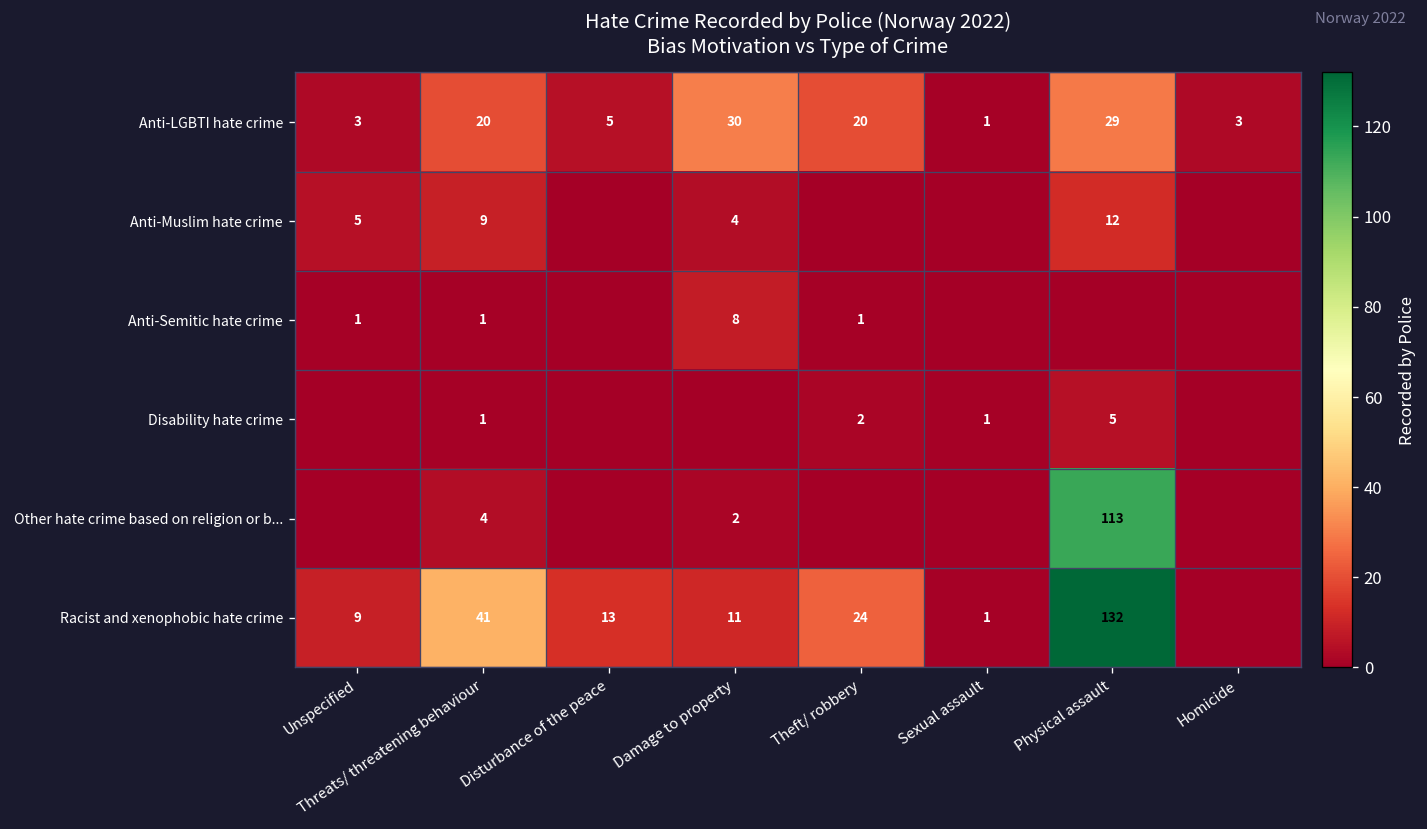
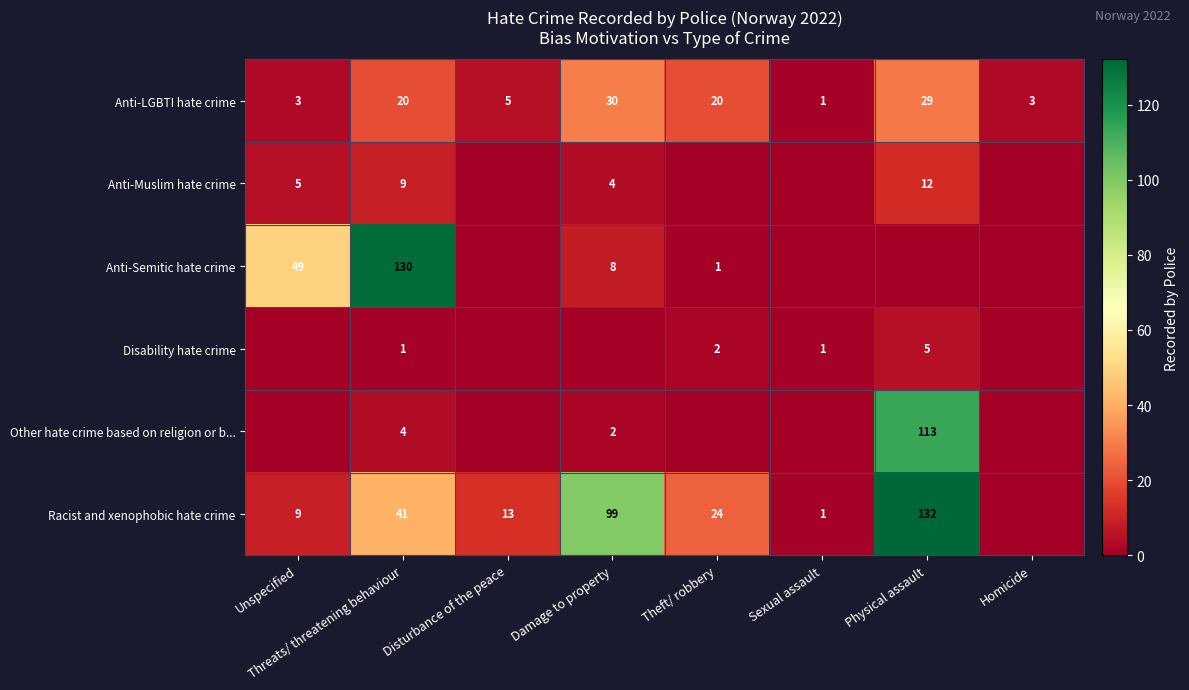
  {
    "Anti-LGBTI hate crime": {
      "Unspecified": 3,
      "Threats/ threatening behaviour": 20,
      "Disturbance of the peace": 5,
      "Damage to property": 30,
      "Theft/ robbery": 20,
      "Sexual assault": 1,
      "Physical assault": 29,
      "Homicide": 3
    },
    "Anti-Muslim hate crime": {
      "Unspecified": 5,
      "Threats/ threatening behaviour": 9,
      "Damage to property": 4,
      "Physical assault": 12
    },
    "Anti-Semitic hate crime": {
-     "Unspecified": 1,
-     "Threats/ threatening behaviour": 1,
+     "Unspecified": 49,
+     "Threats/ threatening behaviour": 130,
      "Damage to property": 8,
      "Theft/ robbery": 1
    },
    "Disability hate crime": {
      "Threats/ threatening behaviour": 1,
      "Theft/ robbery": 2,
      "Sexual assault": 1,
      "Physical assault": 5
    },
    "Other hate crime based on religion or b...": {
      "Threats/ threatening behaviour": 4,
      "Damage to property": 2,
      "Physical assault": 113
    },
    "Racist and xenophobic hate crime": {
      "Unspecified": 9,
      "Threats/ threatening behaviour": 41,
      "Disturbance of the peace": 13,
-     "Damage to property": 11,
+     "Damage to property": 99,
      "Theft/ robbery": 24,
      "Sexual assault": 1,
      "Physical assault": 132
    }
  }
